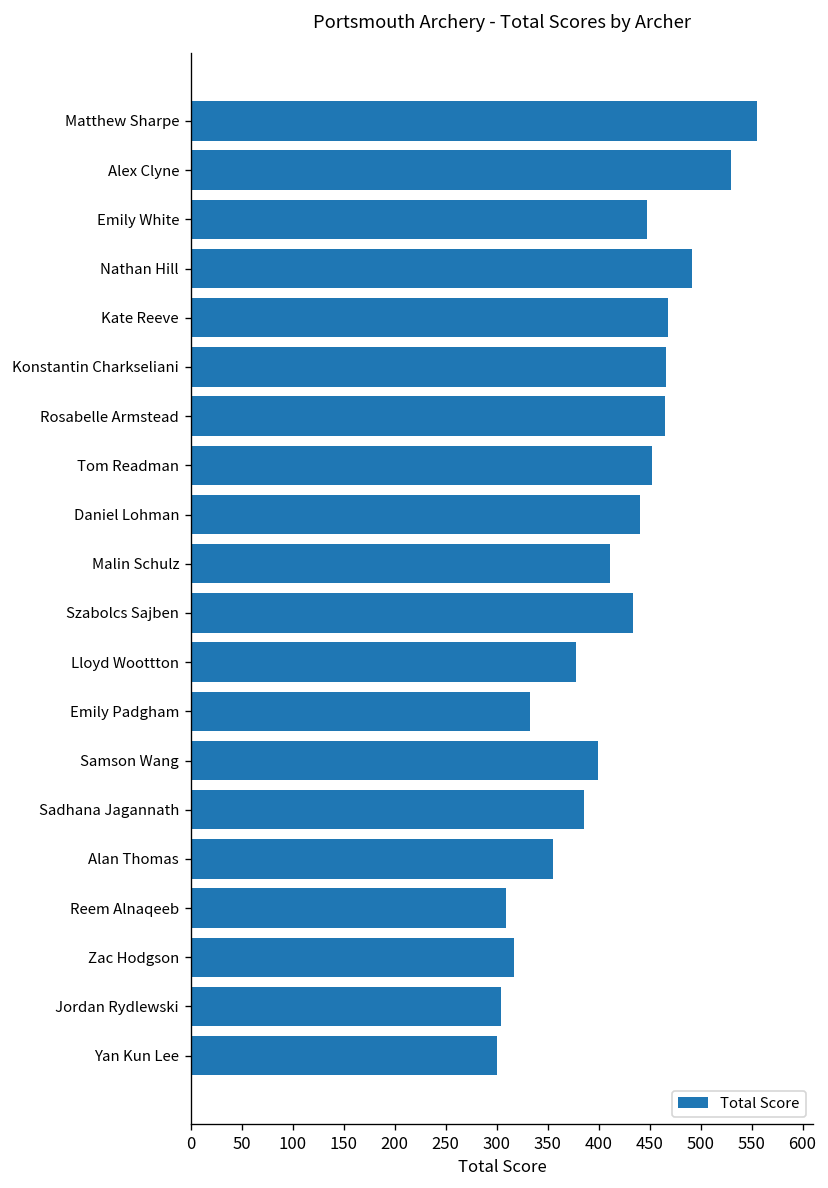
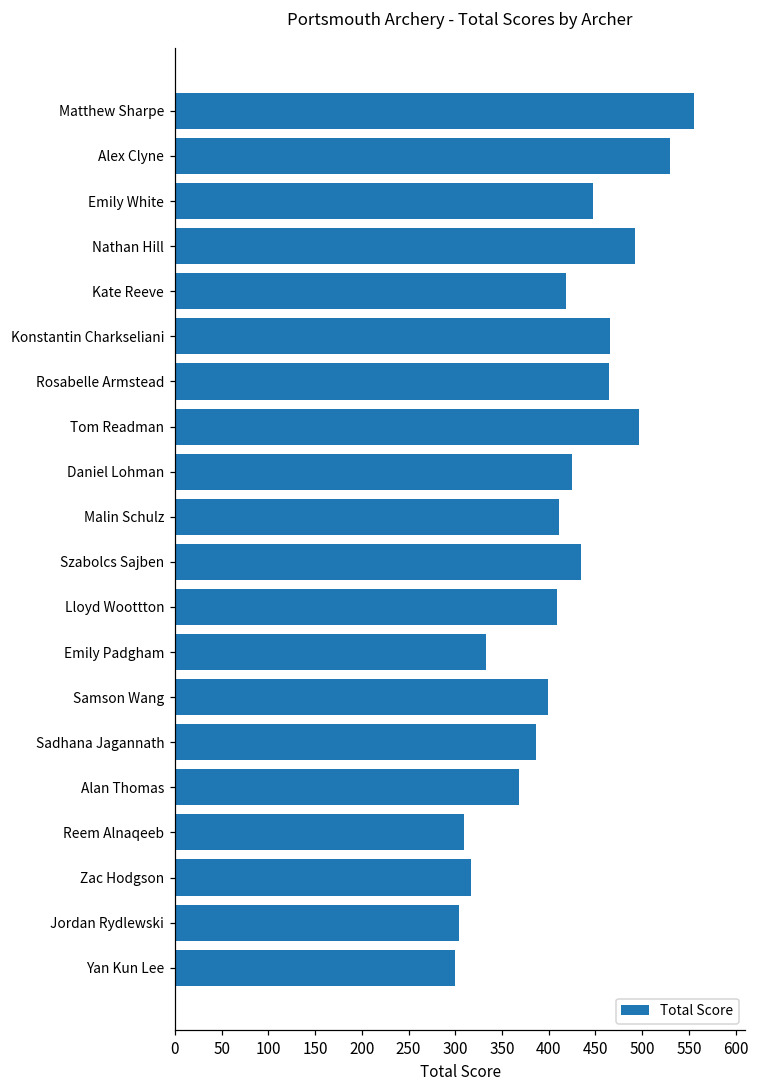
  {
    "Matthew Sharpe": 560,
    "Alex Clyne": 530,
    "Emily White": 450,
    "Nathan Hill": 490,
-   "Kate Reeve": 470,
+   "Kate Reeve": 420,
    "Konstantin Charkseliani": 470,
    "Rosabelle Armstead": 470,
-   "Tom Readman": 450,
-   "Daniel Lohman": 440,
+   "Tom Readman": 500,
+   "Daniel Lohman": 430,
    "Malin Schulz": 410,
    "Szabolcs Sajben": 430,
-   "Lloyd Woottton": 380,
+   "Lloyd Woottton": 410,
    "Emily Padgham": 330,
    "Samson Wang": 400,
    "Sadhana Jagannath": 390,
-   "Alan Thomas": 360,
+   "Alan Thomas": 370,
    "Reem Alnaqeeb": 310,
    "Zac Hodgson": 320,
    "Jordan Rydlewski": 300,
    "Yan Kun Lee": 300
  }
